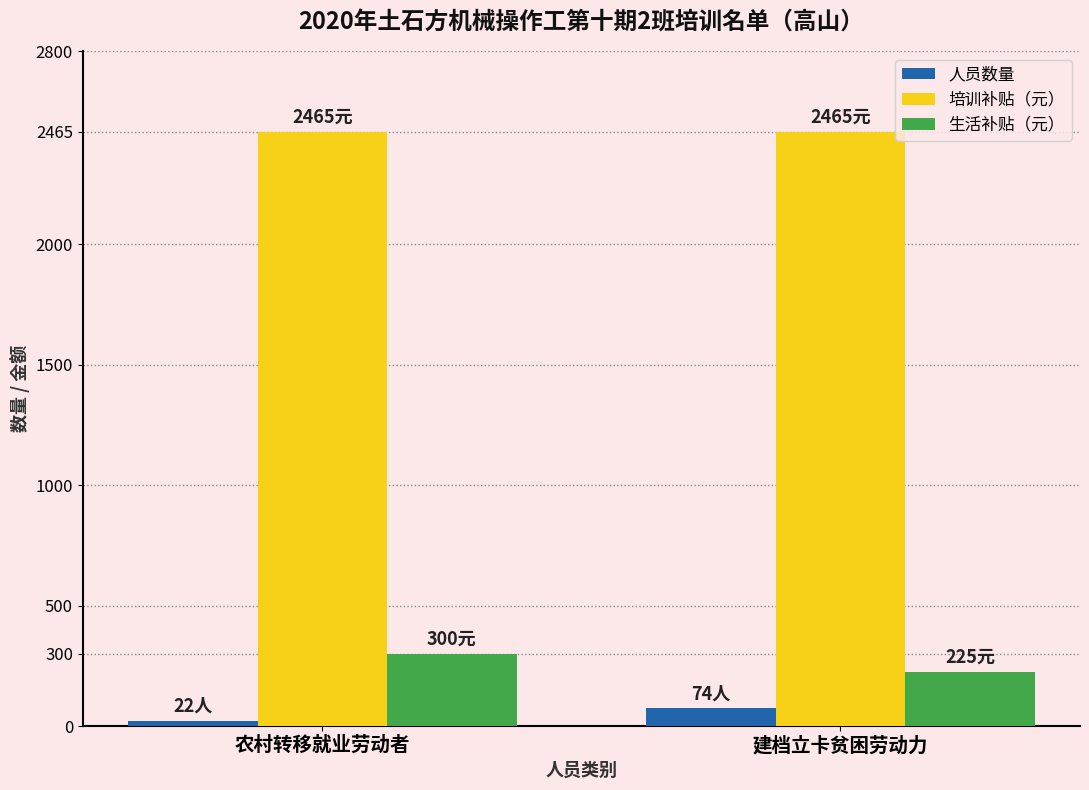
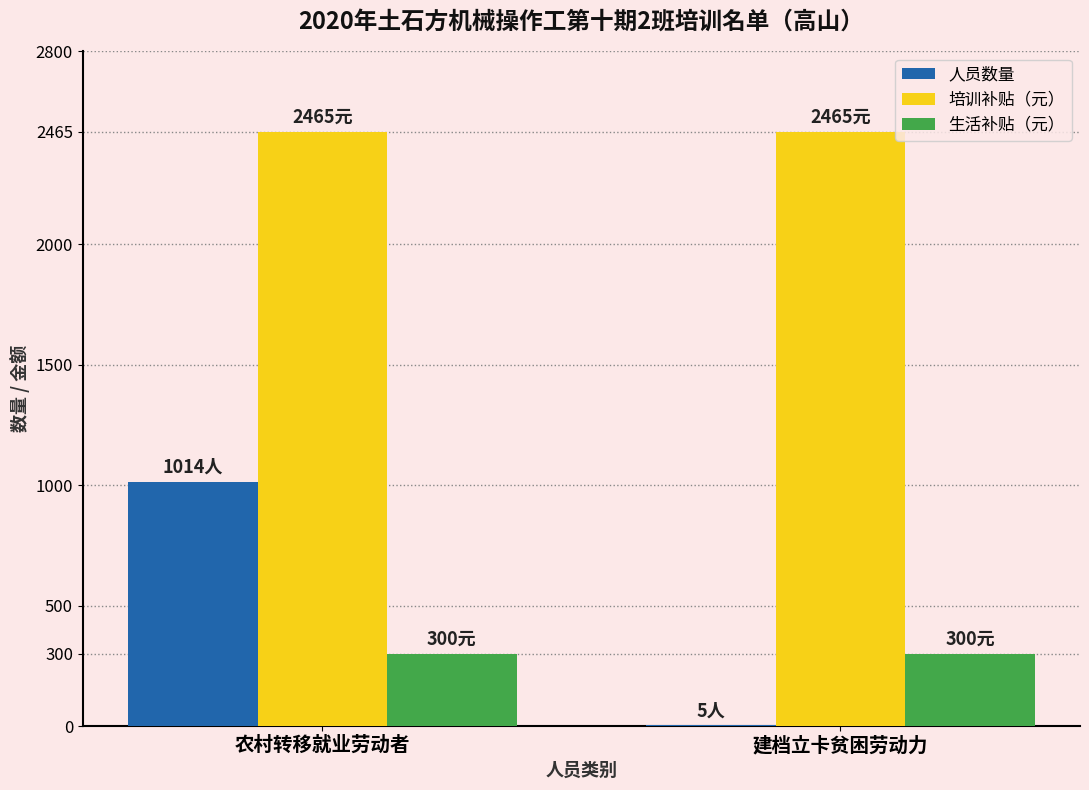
  {
    "人员数量": {
-     "农村转移就业劳动者": "22人",
-     "建档立卡贫困劳动力": "74人"
+     "农村转移就业劳动者": "1014人",
+     "建档立卡贫困劳动力": "5人"
    },
    "培训补贴（元）": {
      "农村转移就业劳动者": "2465元",
      "建档立卡贫困劳动力": "2465元"
    },
    "生活补贴（元）": {
      "农村转移就业劳动者": "300元",
-     "建档立卡贫困劳动力": "225元"
+     "建档立卡贫困劳动力": "300元"
    }
  }
